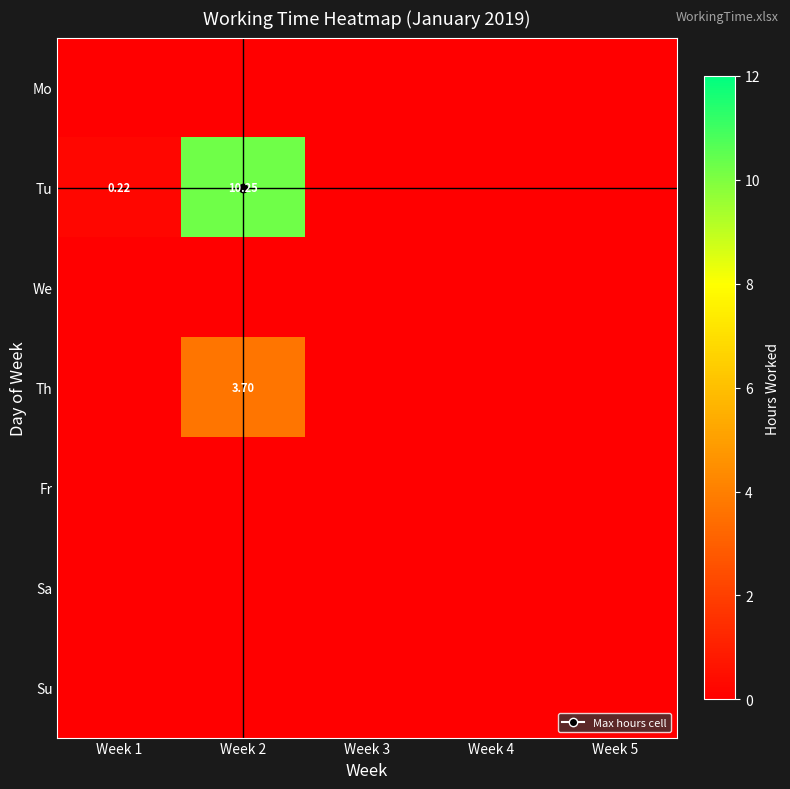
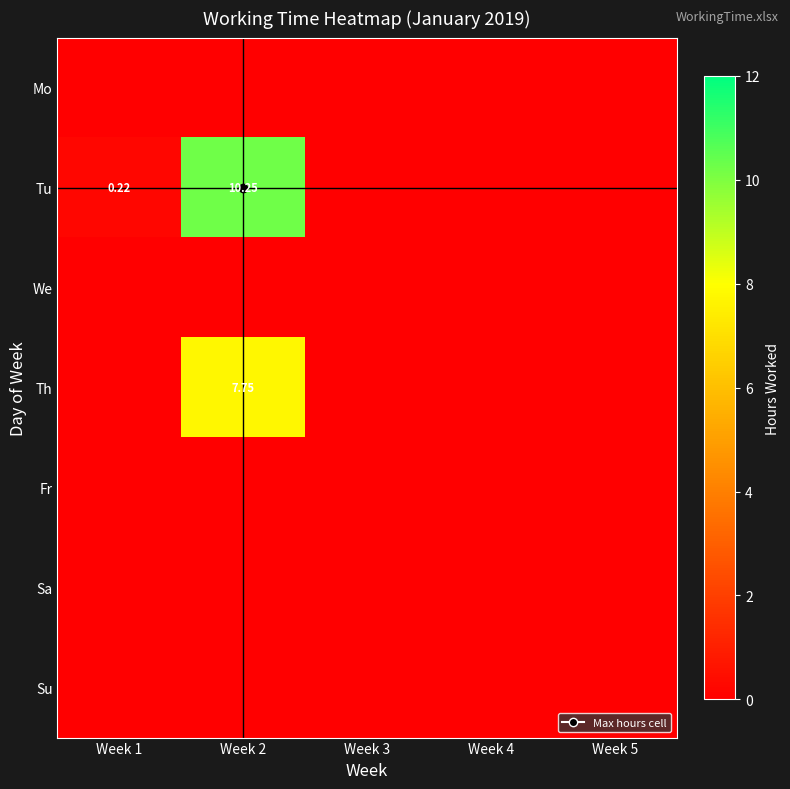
  {
    "Tu": {
      "Week 1": 0.22
    },
    "Th": {
-     "Week 2": 3.70
+     "Week 2": 7.75
    }
  }
